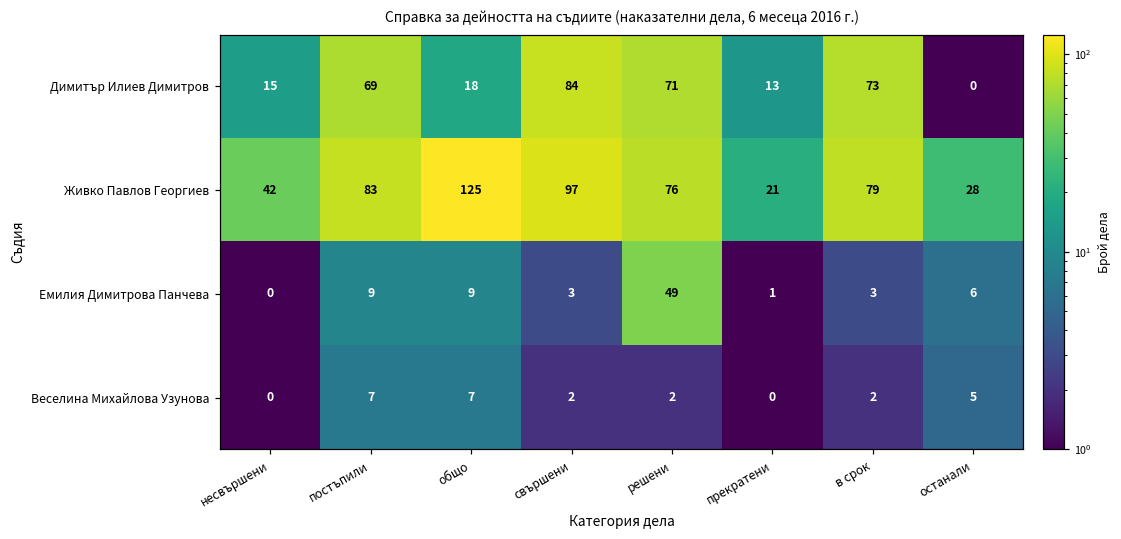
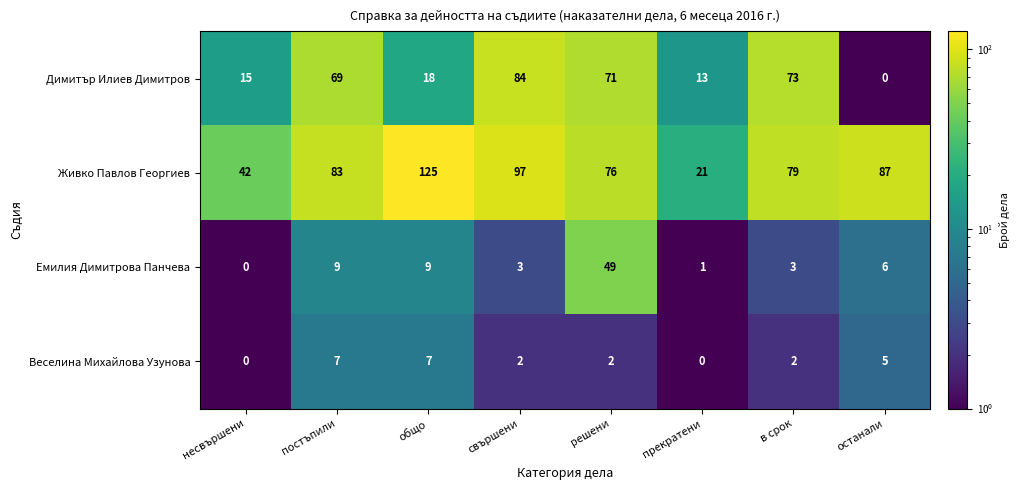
  {
    "Димитър Илиев Димитров": {
      "несвършени": 15,
      "постъпили": 69,
      "общо": 18,
      "свършени": 84,
      "решени": 71,
      "прекратени": 13,
      "в срок": 73,
      "останали": 0
    },
    "Живко Павлов Георгиев": {
      "несвършени": 42,
      "постъпили": 83,
      "общо": 125,
      "свършени": 97,
      "решени": 76,
      "прекратени": 21,
      "в срок": 79,
-     "останали": 28
+     "останали": 87
    },
    "Емилия Димитрова Панчева": {
      "несвършени": 0,
      "постъпили": 9,
      "общо": 9,
      "свършени": 3,
      "решени": 49,
      "прекратени": 1,
      "в срок": 3,
      "останали": 6
    },
    "Веселина Михайлова Узунова": {
      "несвършени": 0,
      "постъпили": 7,
      "общо": 7,
      "свършени": 2,
      "решени": 2,
      "прекратени": 0,
      "в срок": 2,
      "останали": 5
    }
  }
